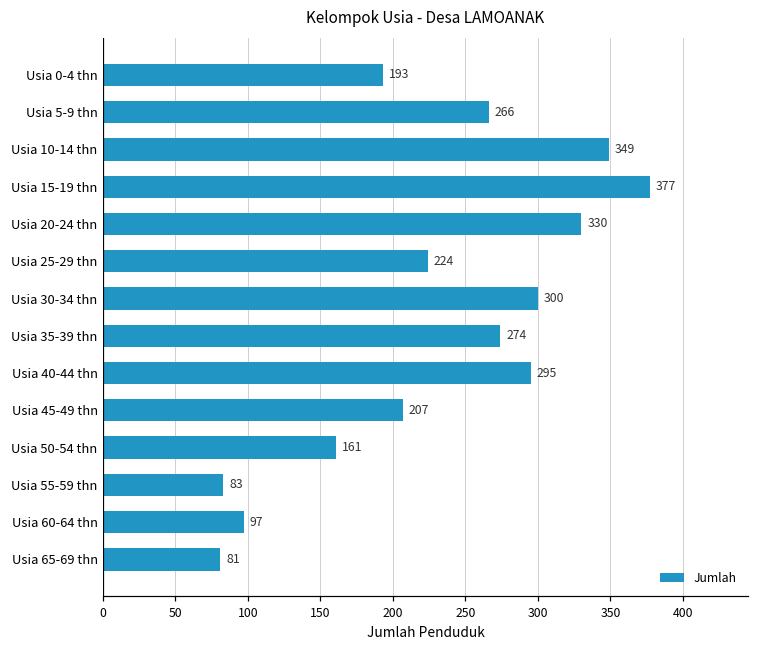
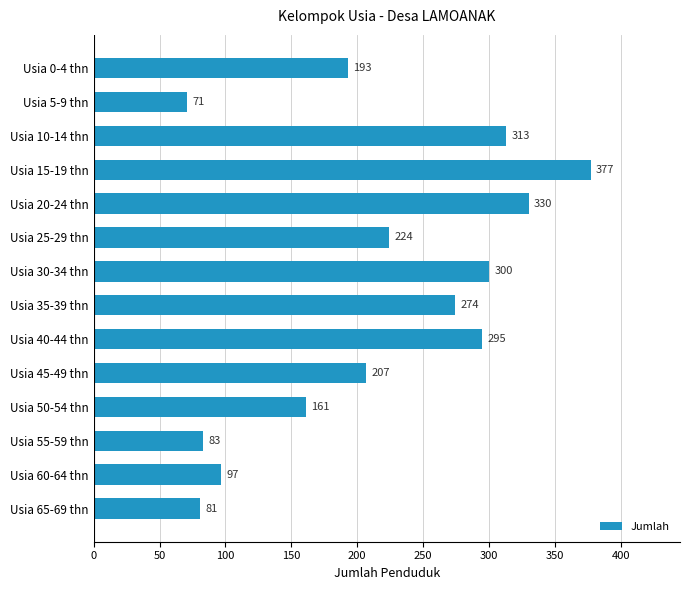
  {
    "Usia 0-4 thn": 193,
-   "Usia 5-9 thn": 266,
-   "Usia 10-14 thn": 349,
+   "Usia 5-9 thn": 71,
+   "Usia 10-14 thn": 313,
    "Usia 15-19 thn": 377,
    "Usia 20-24 thn": 330,
    "Usia 25-29 thn": 224,
    "Usia 30-34 thn": 300,
    "Usia 35-39 thn": 274,
    "Usia 40-44 thn": 295,
    "Usia 45-49 thn": 207,
    "Usia 50-54 thn": 161,
    "Usia 55-59 thn": 83,
    "Usia 60-64 thn": 97,
    "Usia 65-69 thn": 81
  }
